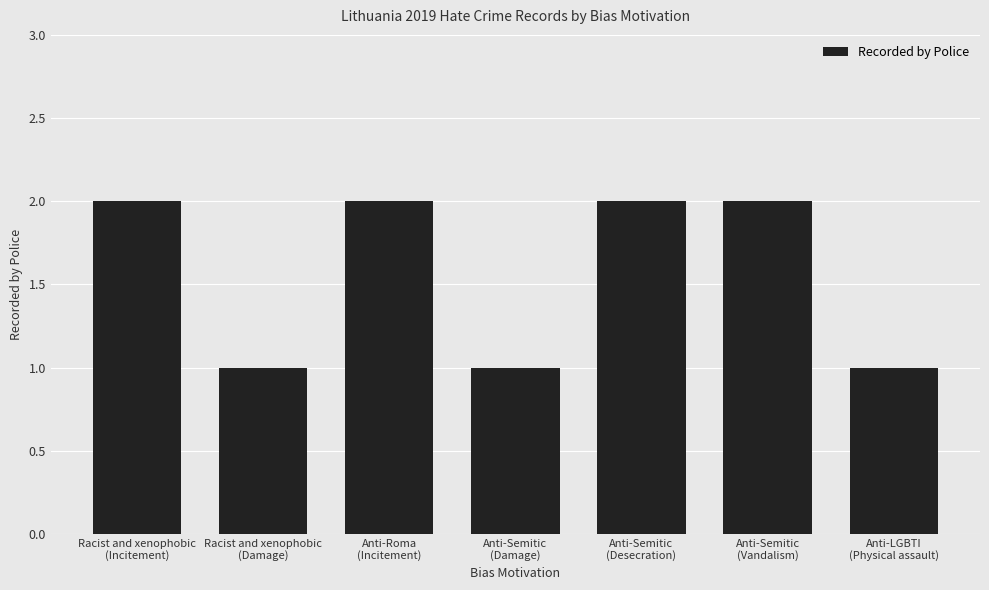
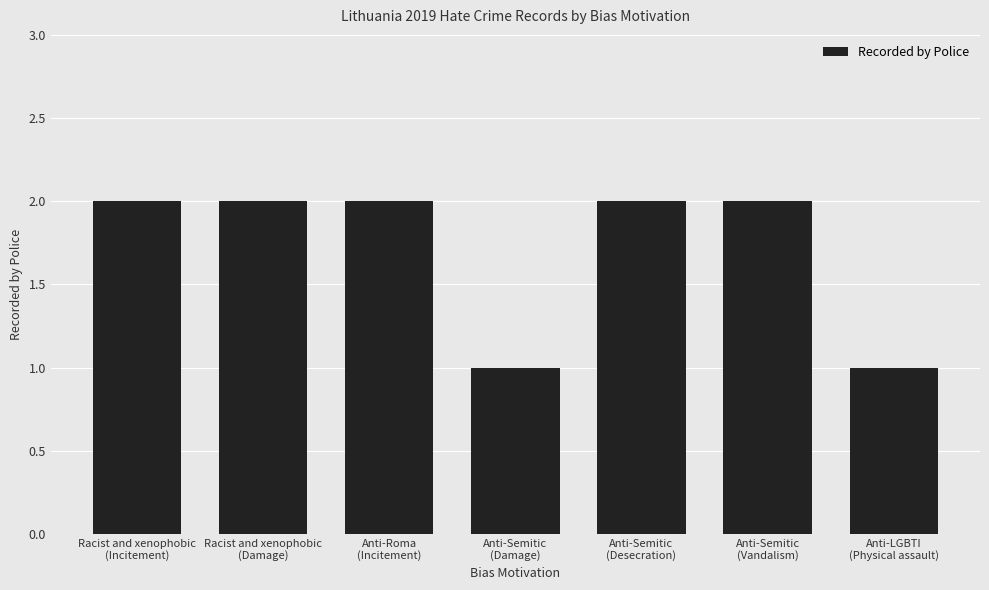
  {
    "Racist and xenophobic (Incitement)": 2,
-   "Racist and xenophobic (Damage)": 1,
+   "Racist and xenophobic (Damage)": 2,
    "Anti-Roma (Incitement)": 2,
    "Anti-Semitic (Damage)": 1,
    "Anti-Semitic (Desecration)": 2,
    "Anti-Semitic (Vandalism)": 2,
    "Anti-LGBTI (Physical assault)": 1
  }
